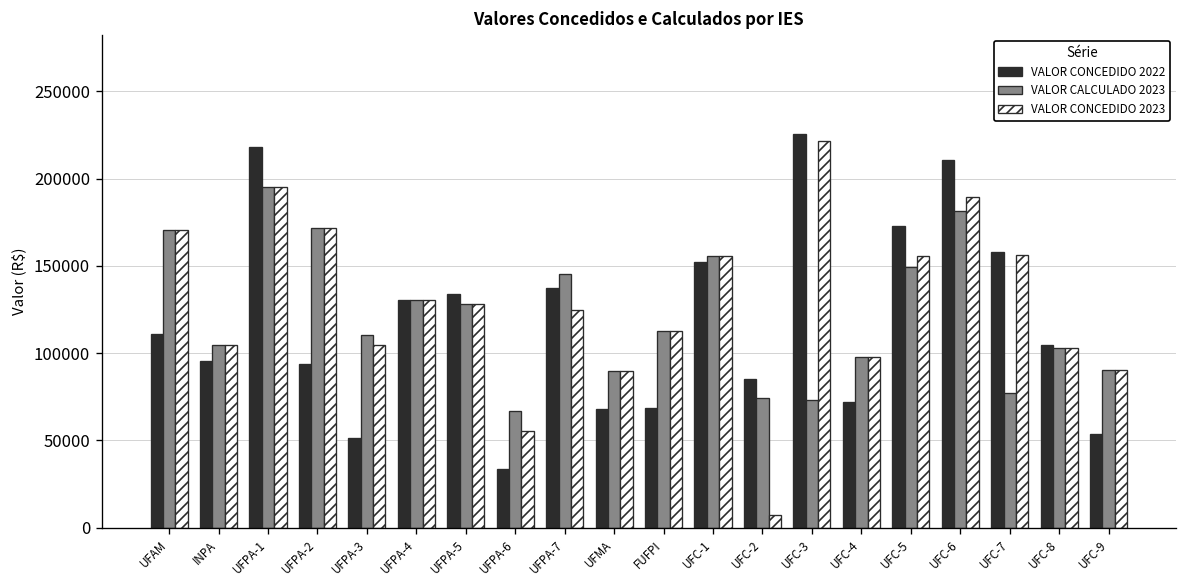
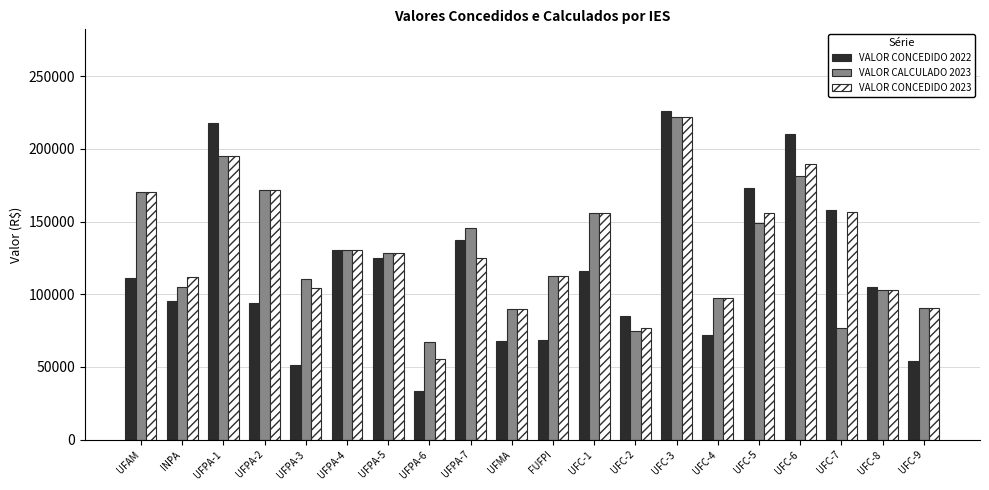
  {
    "VALOR CONCEDIDO 2022": {
      "UFAM": 111000,
      "INPA": 95000,
      "UFPA-1": 218000,
      "UFPA-2": 94000,
      "UFPA-3": 51000,
      "UFPA-4": 130000,
-     "UFPA-5": 134000,
+     "UFPA-5": 125000,
      "UFPA-6": 34000,
      "UFPA-7": 137000,
      "UFMA": 68000,
      "FUFPI": 69000,
-     "UFC-1": 152000,
+     "UFC-1": 116000,
      "UFC-2": 85000,
      "UFC-3": 226000,
      "UFC-4": 72000,
      "UFC-5": 173000,
      "UFC-6": 210000,
      "UFC-7": 158000,
      "UFC-8": 105000,
      "UFC-9": 54000
    },
    "VALOR CALCULADO 2023": {
      "UFAM": 170000,
      "INPA": 105000,
      "UFPA-1": 195000,
      "UFPA-2": 172000,
      "UFPA-3": 111000,
      "UFPA-4": 130000,
      "UFPA-5": 128000,
      "UFPA-6": 67000,
      "UFPA-7": 145000,
      "UFMA": 90000,
      "FUFPI": 113000,
      "UFC-1": 156000,
      "UFC-2": 74000,
-     "UFC-3": 73000,
+     "UFC-3": 222000,
      "UFC-4": 98000,
      "UFC-5": 149000,
      "UFC-6": 181000,
      "UFC-7": 77000,
      "UFC-8": 103000,
      "UFC-9": 90000
    },
    "VALOR CONCEDIDO 2023": {
      "UFAM": 170000,
-     "INPA": 105000,
+     "INPA": 112000,
      "UFPA-1": 195000,
      "UFPA-2": 172000,
      "UFPA-3": 105000,
      "UFPA-4": 130000,
      "UFPA-5": 128000,
      "UFPA-6": 55000,
      "UFPA-7": 125000,
      "UFMA": 90000,
      "FUFPI": 113000,
      "UFC-1": 156000,
-     "UFC-2": 7000,
+     "UFC-2": 77000,
      "UFC-3": 222000,
      "UFC-4": 98000,
      "UFC-5": 156000,
      "UFC-6": 189000,
      "UFC-7": 156000,
      "UFC-8": 103000,
      "UFC-9": 90000
    }
  }
